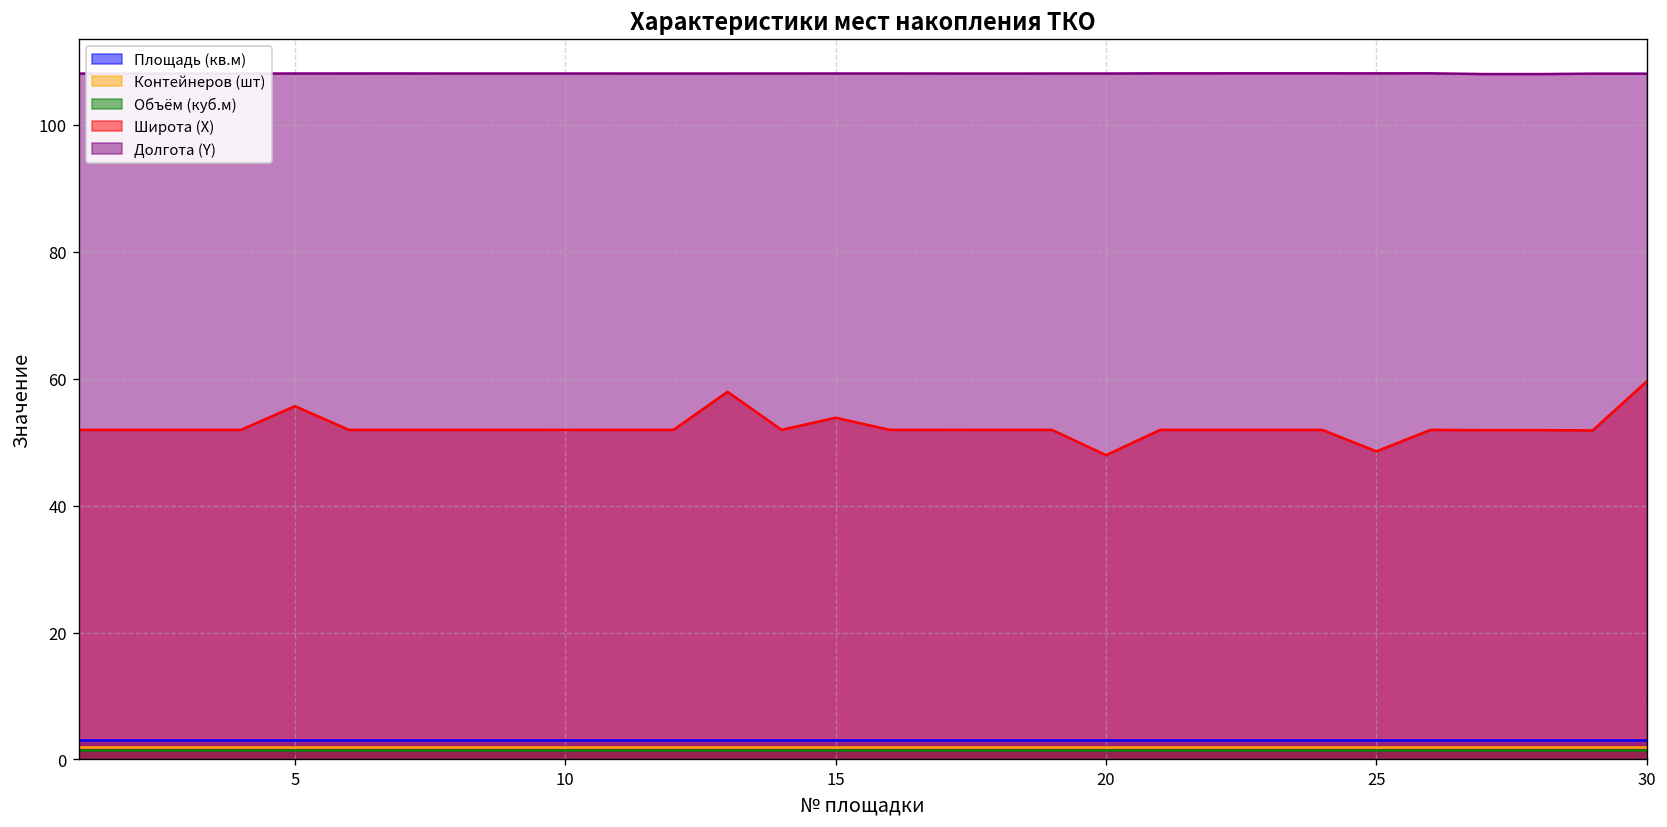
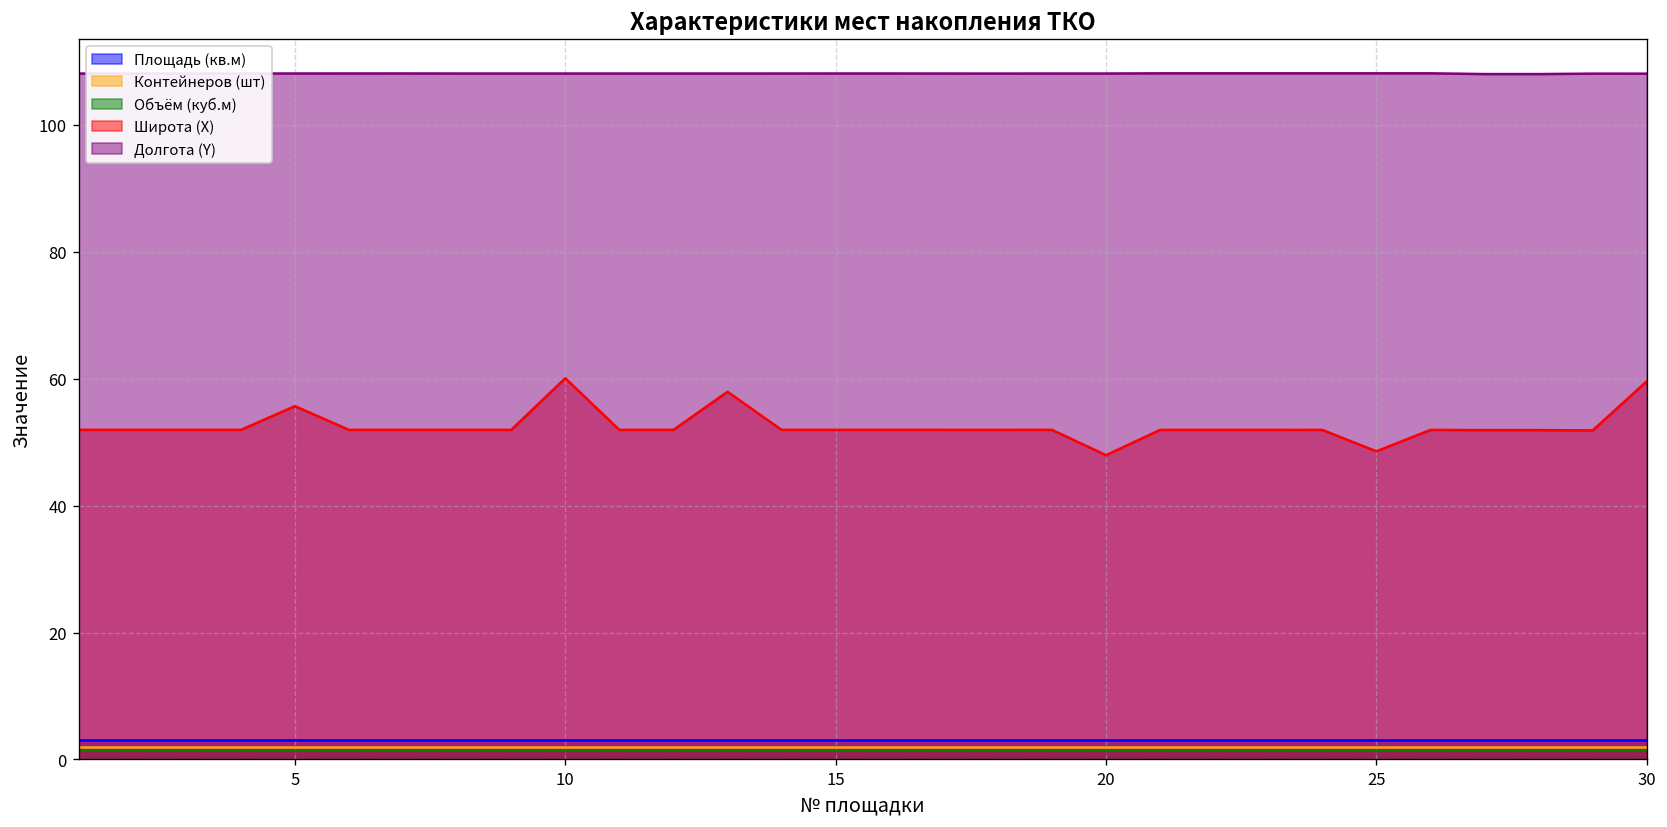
  {
    "Площадь (кв.м)": {
      "5": 3,
      "10": 3,
      "15": 3,
      "20": 3,
      "25": 3,
      "30": 3
    },
    "Контейнеров (шт)": {
      "5": 2,
      "10": 2,
      "15": 2,
      "20": 2,
      "25": 2,
      "30": 2
    },
    "Объём (куб.м)": {
      "5": 2,
      "10": 2,
      "15": 2,
      "20": 2,
      "25": 2,
      "30": 2
    },
    "Широта (X)": {
      "5": 56,
-     "10": 52,
-     "15": 54,
+     "10": 60,
+     "15": 52,
      "20": 48,
      "25": 49,
      "30": 60
    },
    "Долгота (Y)": {
      "5": 108,
      "10": 108,
      "15": 108,
      "20": 108,
      "25": 108,
      "30": 108
    }
  }
